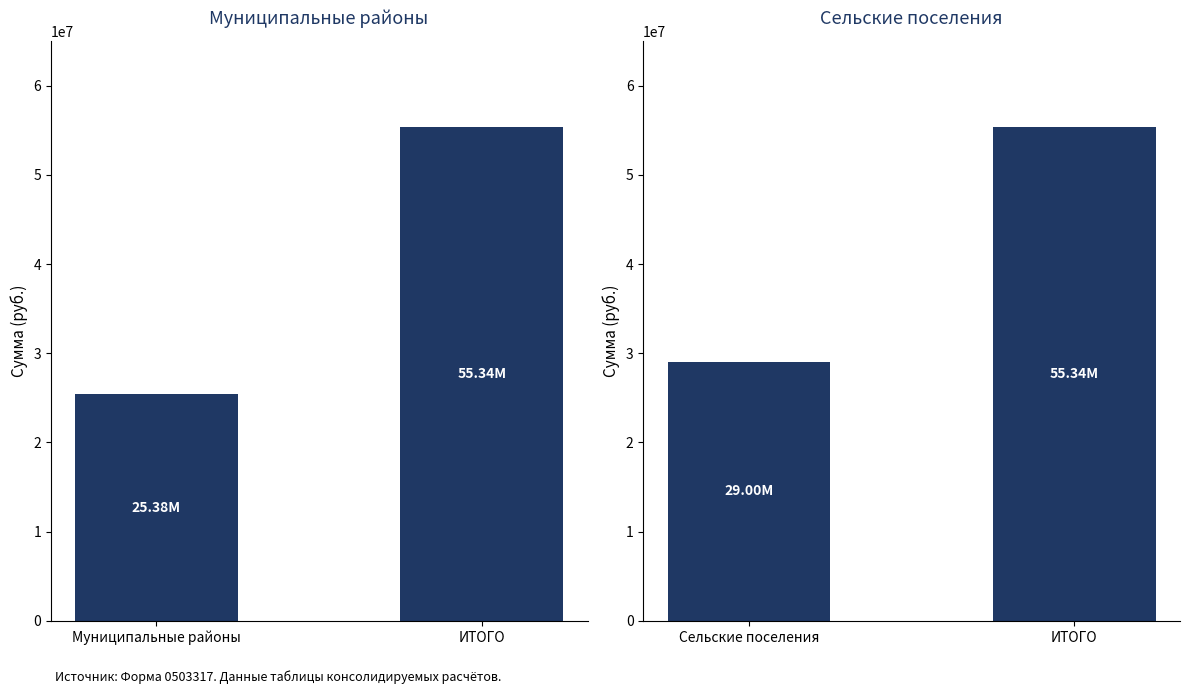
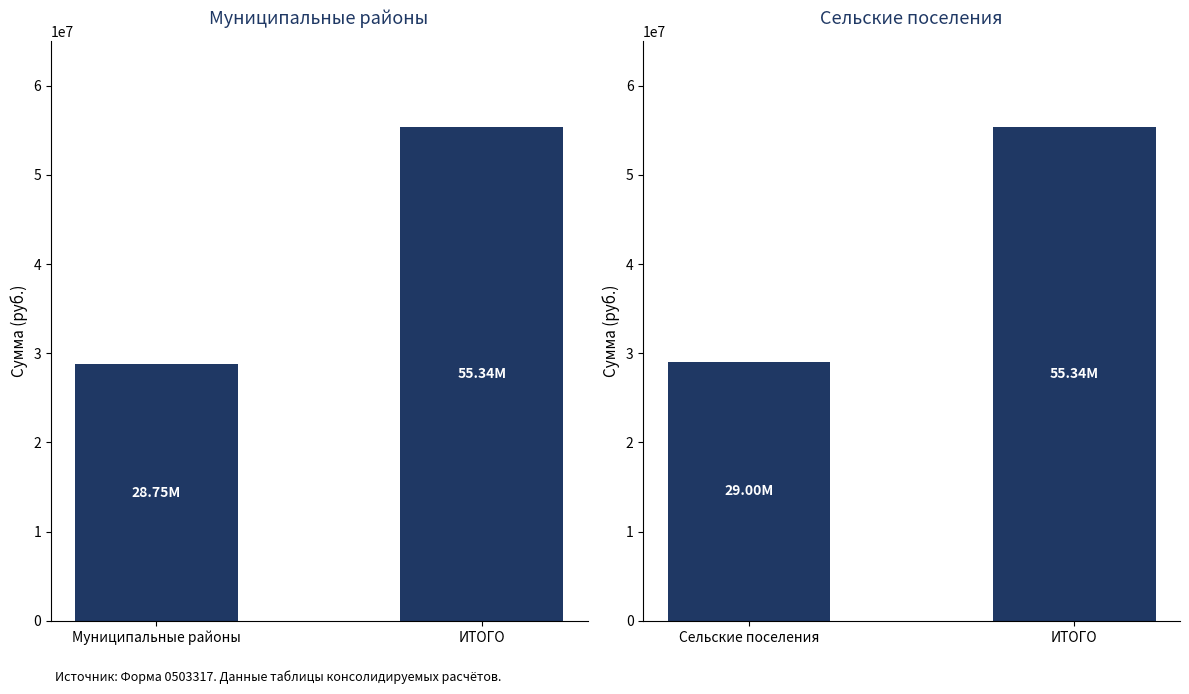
  {
    "Муниципальные районы": {
-     "Муниципальные районы": "25.38M",
+     "Муниципальные районы": "28.75M",
      "ИТОГО": "55.34M"
    },
    "Сельские поселения": {
      "Сельские поселения": "29.00M",
      "ИТОГО": "55.34M"
    }
  }
